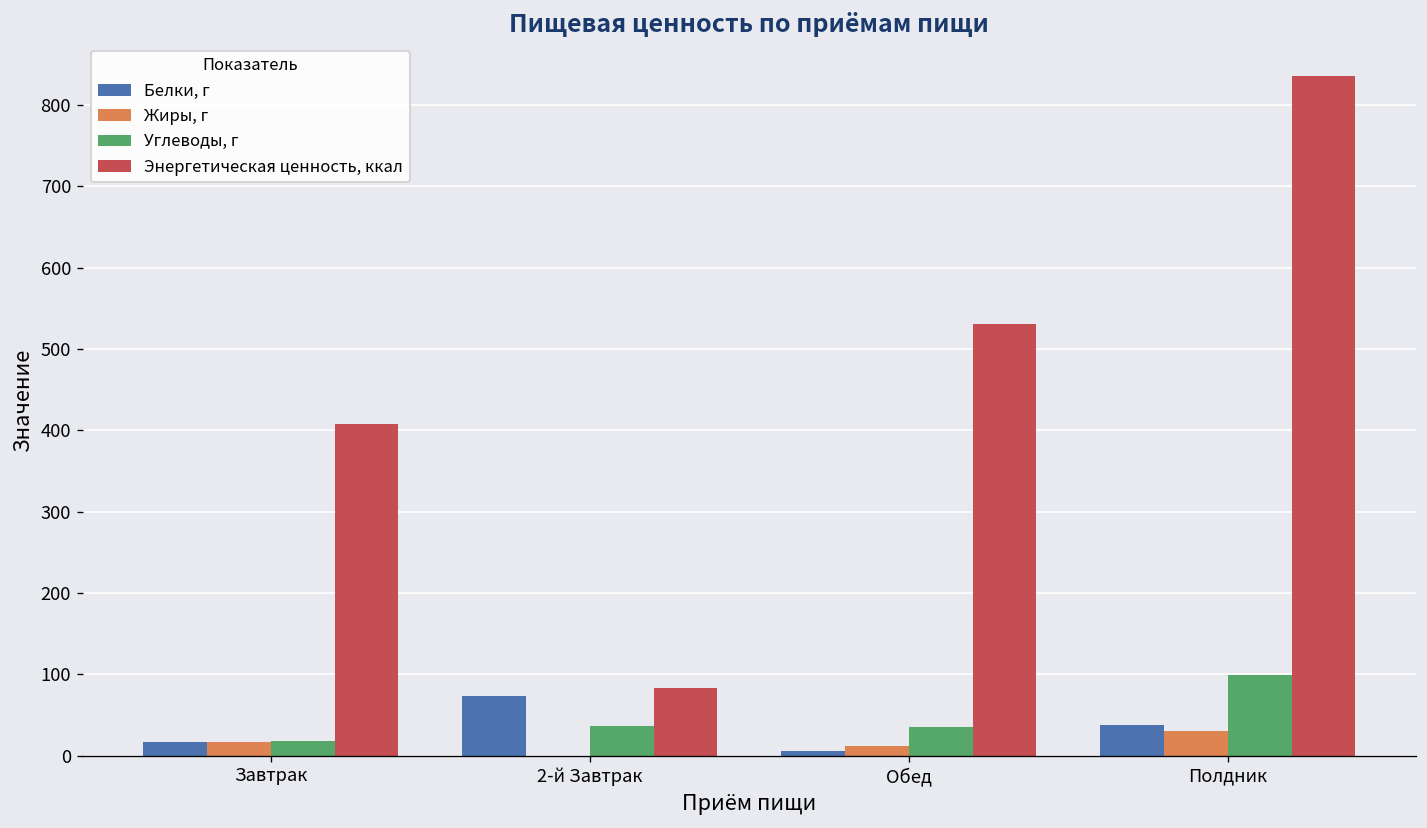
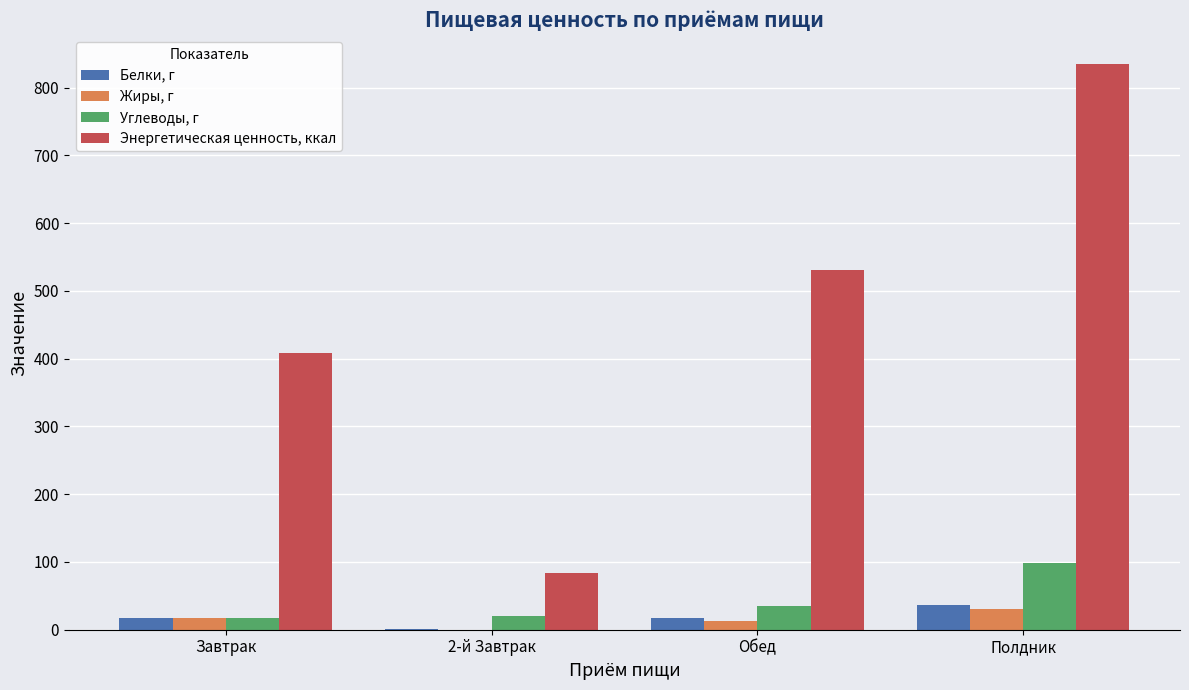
  {
    "Белки, г": {
      "Завтрак": 20,
-     "2-й Завтрак": 70,
-     "Обед": 10,
+     "2-й Завтрак": 0,
+     "Обед": 20,
      "Полдник": 40
    },
    "Углеводы, г": {
      "Завтрак": 20,
-     "2-й Завтрак": 40,
+     "2-й Завтрак": 20,
      "Обед": 30,
      "Полдник": 100
    }
  }
